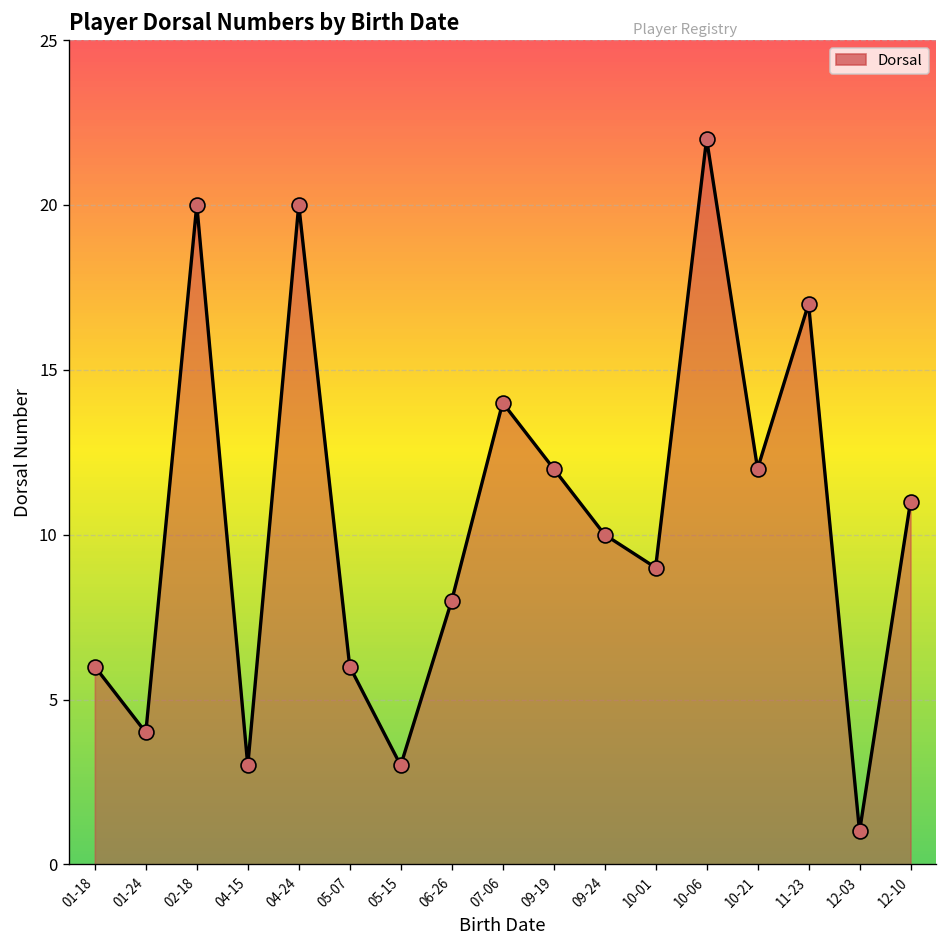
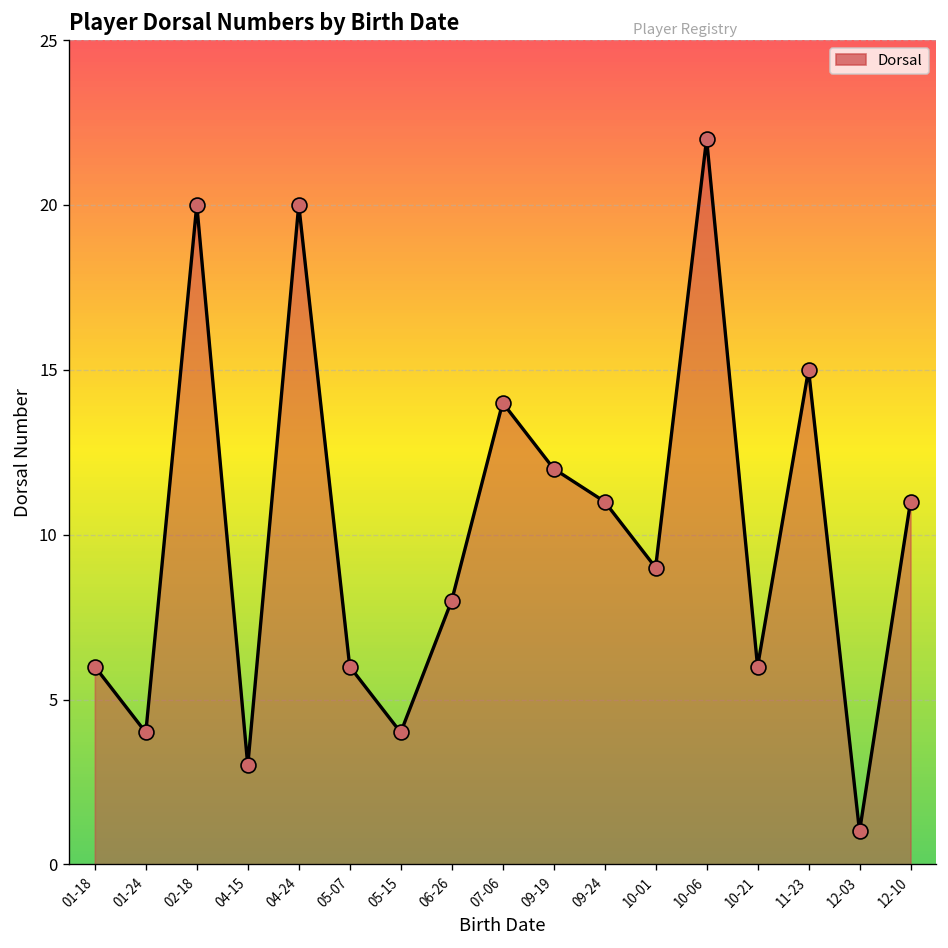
  {
    "01-18": 6,
    "01-24": 4,
    "02-18": 20,
    "04-15": 3,
    "04-24": 20,
    "05-07": 6,
-   "05-15": 3,
+   "05-15": 4,
    "06-26": 8,
    "07-06": 14,
    "09-19": 12,
-   "09-24": 10,
+   "09-24": 11,
    "10-01": 9,
    "10-06": 22,
-   "10-21": 12,
-   "11-23": 17,
+   "10-21": 6,
+   "11-23": 15,
    "12-03": 1,
    "12-10": 11
  }
